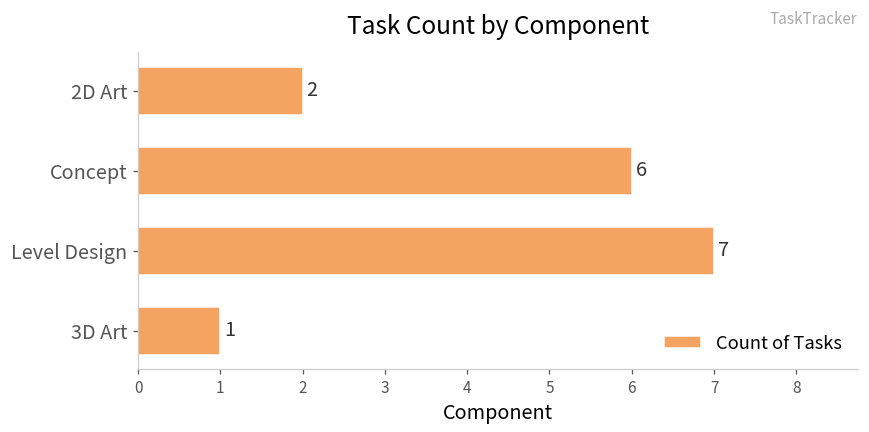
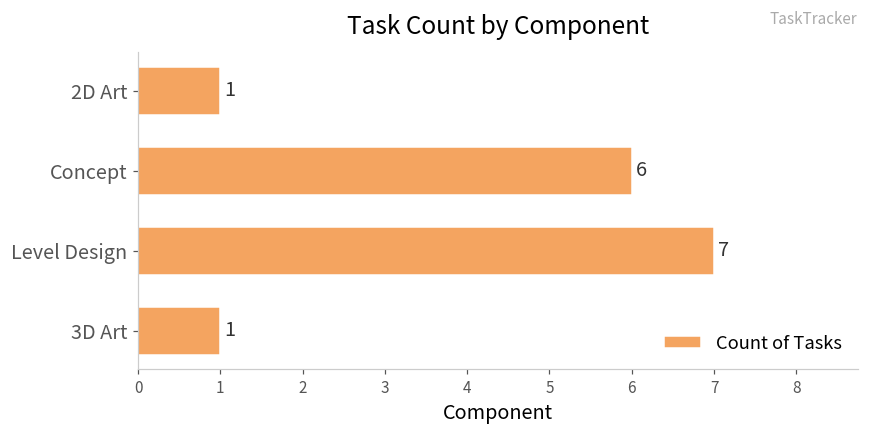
  {
-   "2D Art": 2,
+   "2D Art": 1,
    "Concept": 6,
    "Level Design": 7,
    "3D Art": 1
  }
